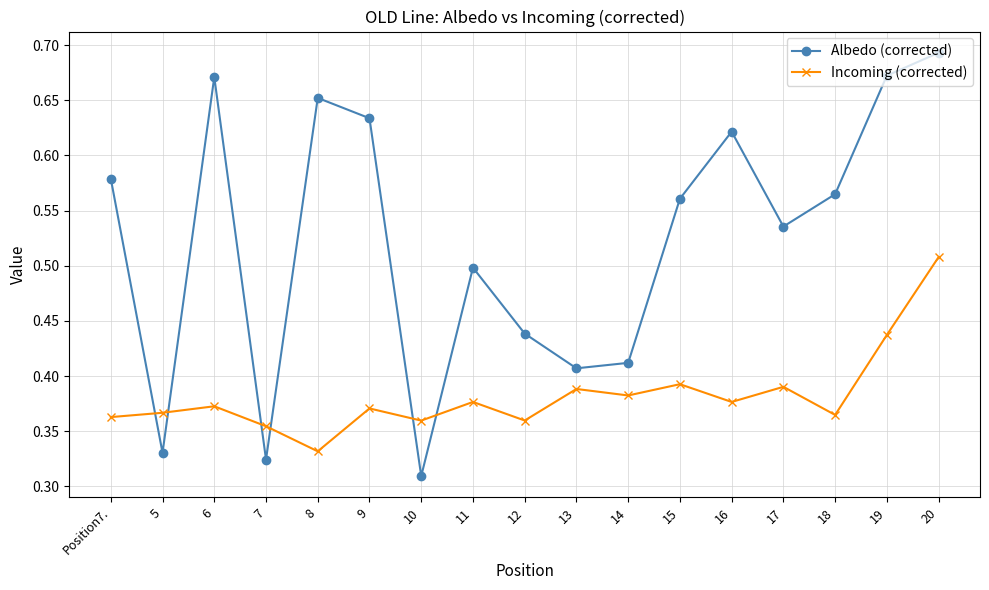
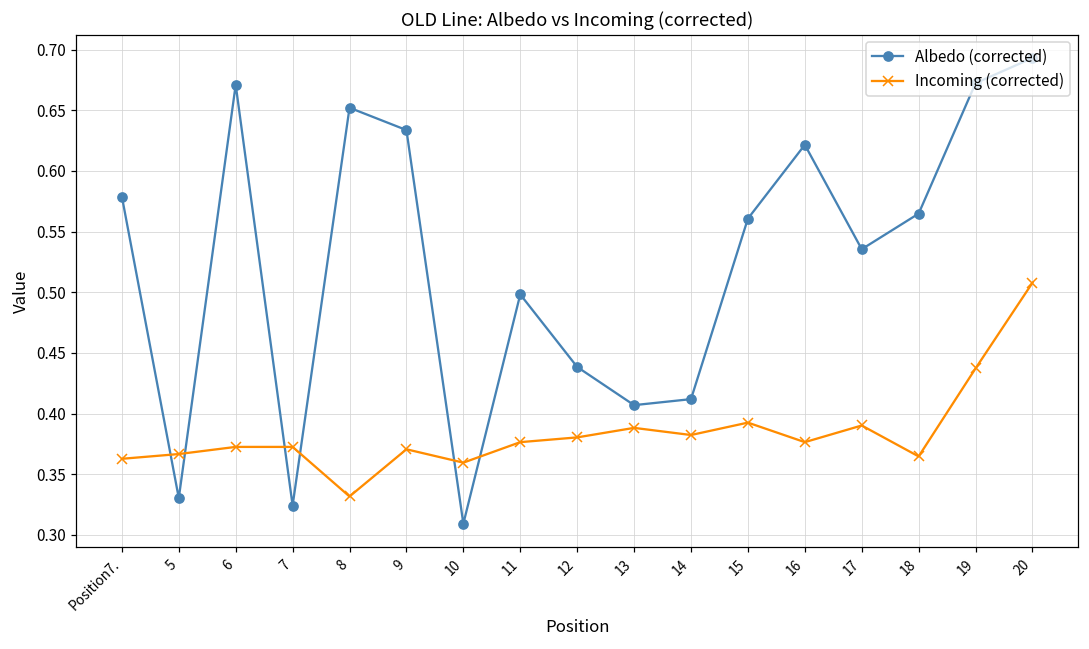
  {
    "Albedo (corrected)": {
      "Position7.": 0.579,
      "5": 0.330,
      "6": 0.671,
      "7": 0.324,
      "8": 0.652,
      "9": 0.634,
      "10": 0.309,
      "11": 0.498,
      "12": 0.438,
      "13": 0.407,
      "14": 0.412,
      "15": 0.561,
      "16": 0.622,
      "17": 0.536,
      "18": 0.565
    },
    "Incoming (corrected)": {
      "Position7.": 0.363,
      "5": 0.367,
      "6": 0.373,
-     "7": 0.354,
+     "7": 0.373,
      "8": 0.332,
      "9": 0.371,
      "10": 0.360,
      "11": 0.376,
-     "12": 0.360,
+     "12": 0.380,
      "13": 0.388,
      "14": 0.382,
      "15": 0.393,
      "16": 0.376,
      "17": 0.390,
      "18": 0.365,
      "19": 0.437,
      "20": 0.508
    }
  }
